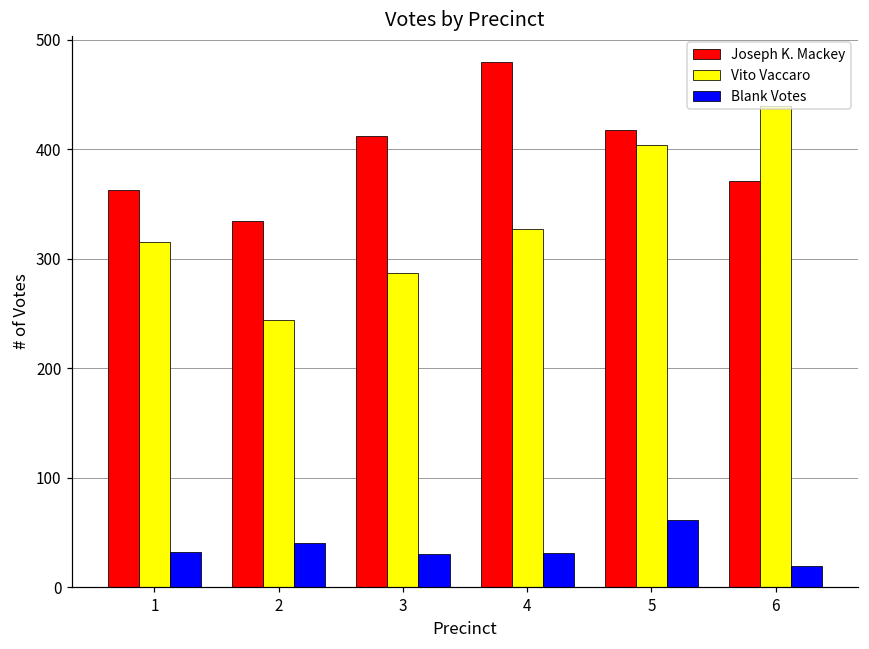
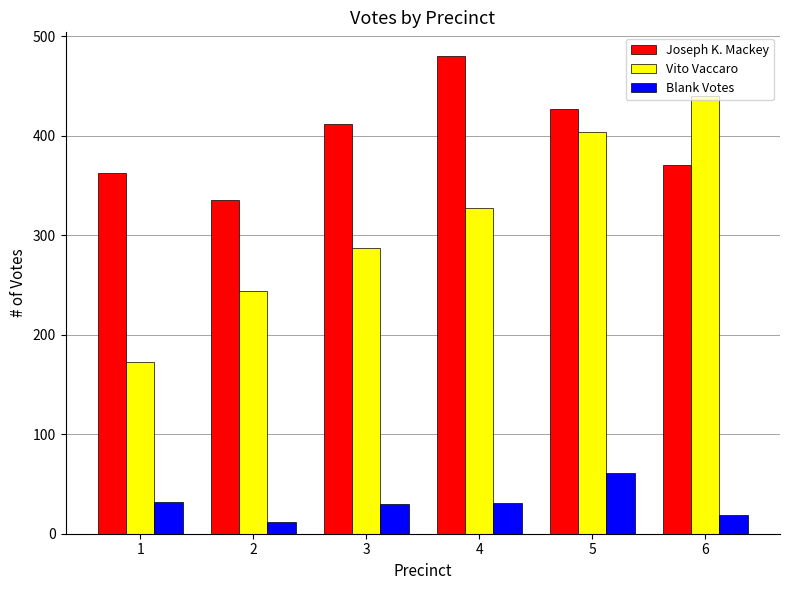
  {
    "Joseph K. Mackey": {
      "1": 360,
      "2": 340,
      "3": 410,
      "4": 480,
-     "5": 420,
+     "5": 430,
      "6": 370
    },
    "Vito Vaccaro": {
-     "1": 320,
+     "1": 170,
      "2": 240,
      "3": 290,
      "4": 330,
      "5": 400
    },
    "Blank Votes": {
      "1": 30,
-     "2": 40,
+     "2": 10,
      "3": 30,
      "4": 30,
      "5": 60,
      "6": 20
    }
  }
